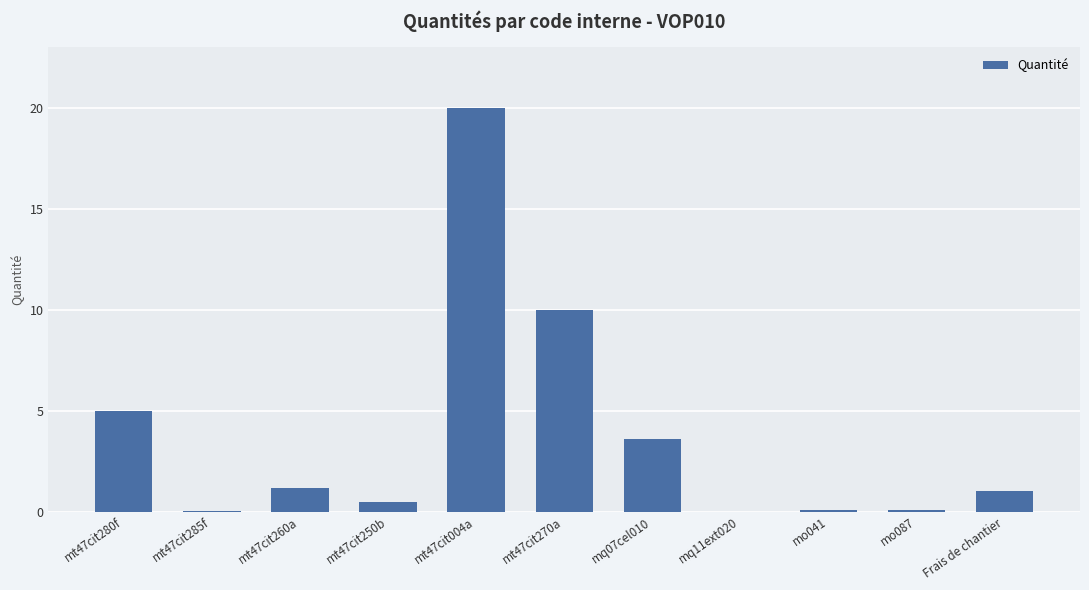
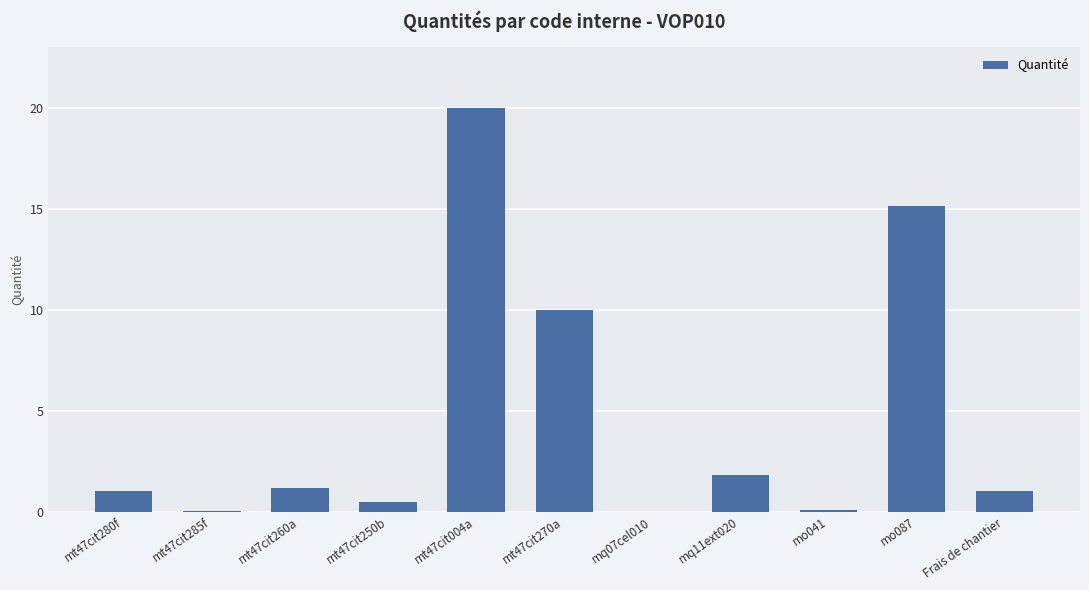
  {
-   "mt47cit280f": 5,
+   "mt47cit280f": 1,
    "mt47cit260a": 1.2,
    "mt47cit250b": 0.5,
    "mt47cit004a": 20.0,
    "mt47cit270a": 10.0,
-   "mq07cel010": 3.6,
-   "mq11ext020": 0.0,
-   "mo087": 0.1,
+   "mq07cel010": 0.0,
+   "mq11ext020": 1.8,
+   "mo087": 15.1,
    "Frais de chantier": 1.0
  }
